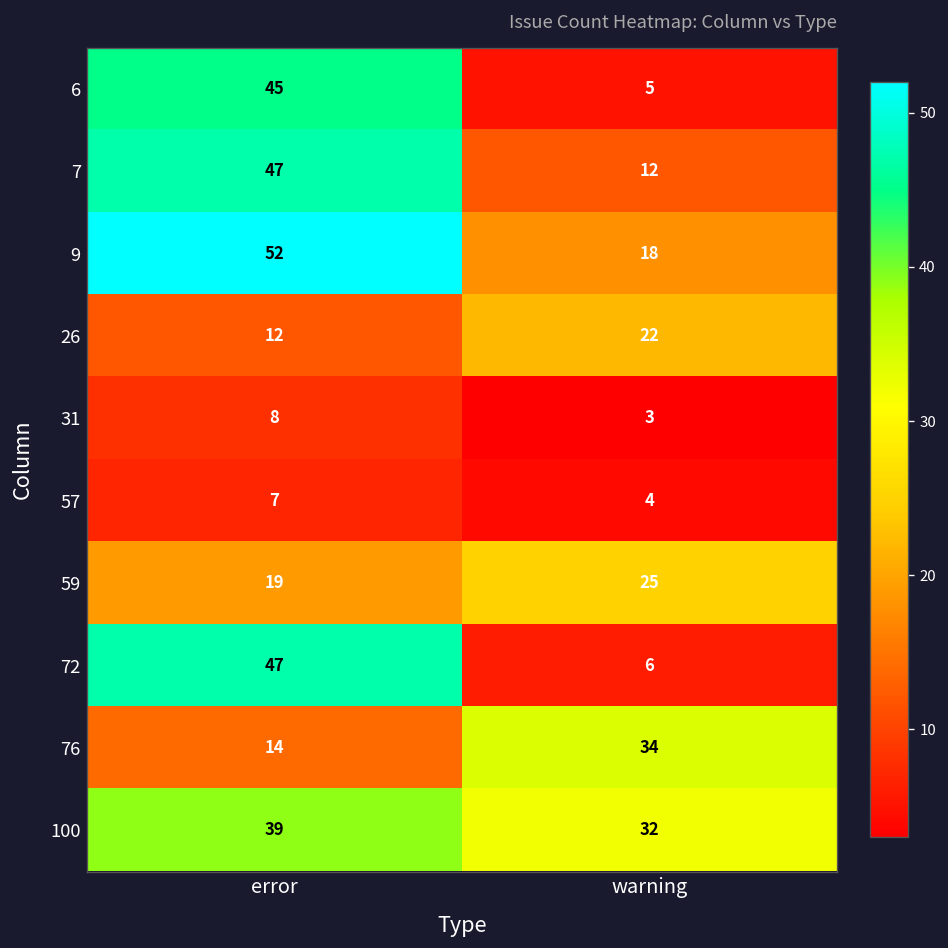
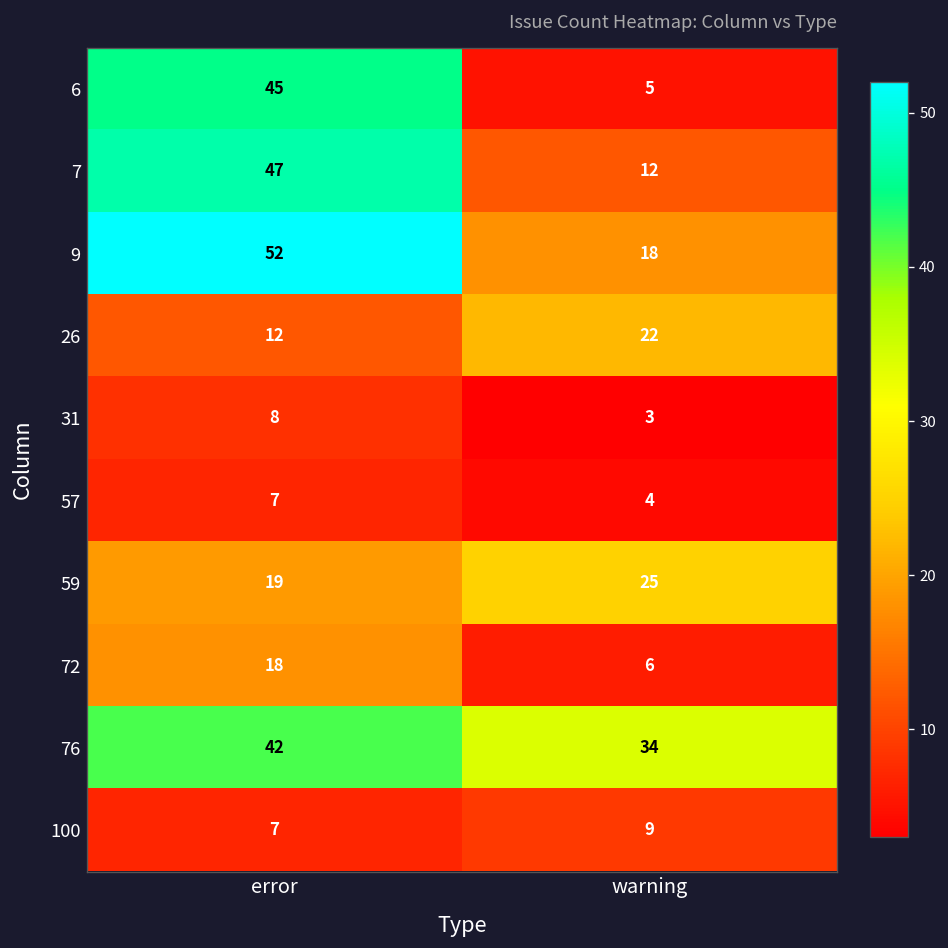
  {
    "6": {
      "error": 45,
      "warning": 5
    },
    "7": {
      "error": 47,
      "warning": 12
    },
    "9": {
      "error": 52,
      "warning": 18
    },
    "26": {
      "error": 12,
      "warning": 22
    },
    "31": {
      "error": 8,
      "warning": 3
    },
    "57": {
      "error": 7,
      "warning": 4
    },
    "59": {
      "error": 19,
      "warning": 25
    },
    "72": {
-     "error": 47,
+     "error": 18,
      "warning": 6
    },
    "76": {
-     "error": 14,
+     "error": 42,
      "warning": 34
    },
    "100": {
-     "error": 39,
-     "warning": 32
+     "error": 7,
+     "warning": 9
    }
  }
